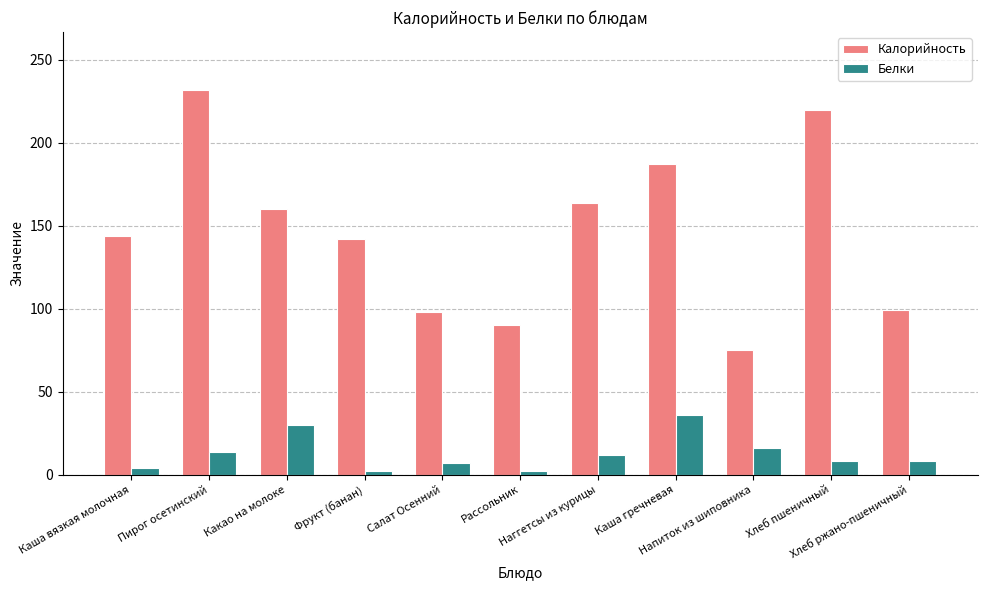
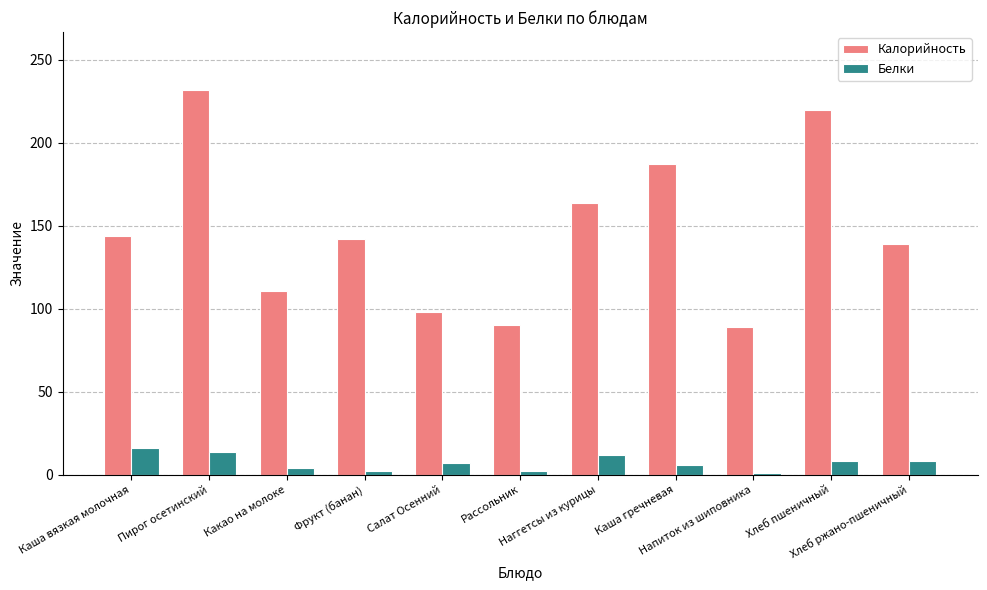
  {
    "Калорийность": {
      "Каша вязкая молочная": 144,
      "Пирог осетинский": 232,
-     "Какао на молоке": 160,
+     "Какао на молоке": 111,
      "Фрукт (банан)": 142,
      "Салат Осенний": 98,
      "Рассольник": 90,
      "Наггетсы из курицы": 164,
      "Каша гречневая": 187,
-     "Напиток из шиповника": 75,
+     "Напиток из шиповника": 89,
      "Хлеб пшеничный": 220,
-     "Хлеб ржано-пшеничный": 99
+     "Хлеб ржано-пшеничный": 139
    },
    "Белки": {
-     "Каша вязкая молочная": 4,
+     "Каша вязкая молочная": 16,
      "Пирог осетинский": 14,
-     "Какао на молоке": 30,
+     "Какао на молоке": 4,
      "Фрукт (банан)": 2,
      "Салат Осенний": 7,
      "Рассольник": 2,
      "Наггетсы из курицы": 12,
-     "Каша гречневая": 36,
-     "Напиток из шиповника": 16,
+     "Каша гречневая": 6,
+     "Напиток из шиповника": 1,
      "Хлеб пшеничный": 8,
      "Хлеб ржано-пшеничный": 8
    }
  }
